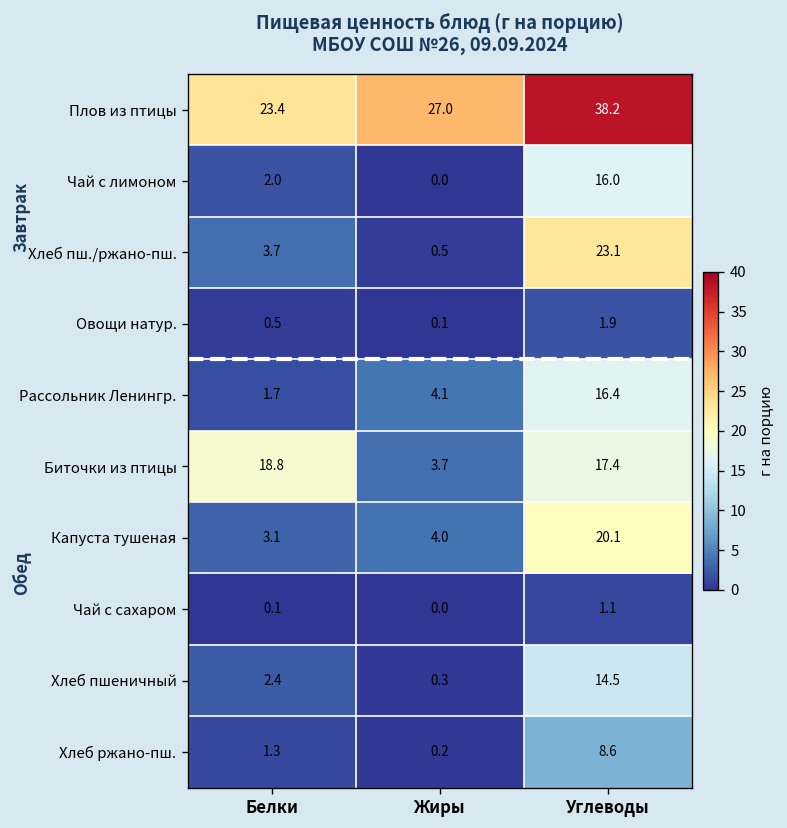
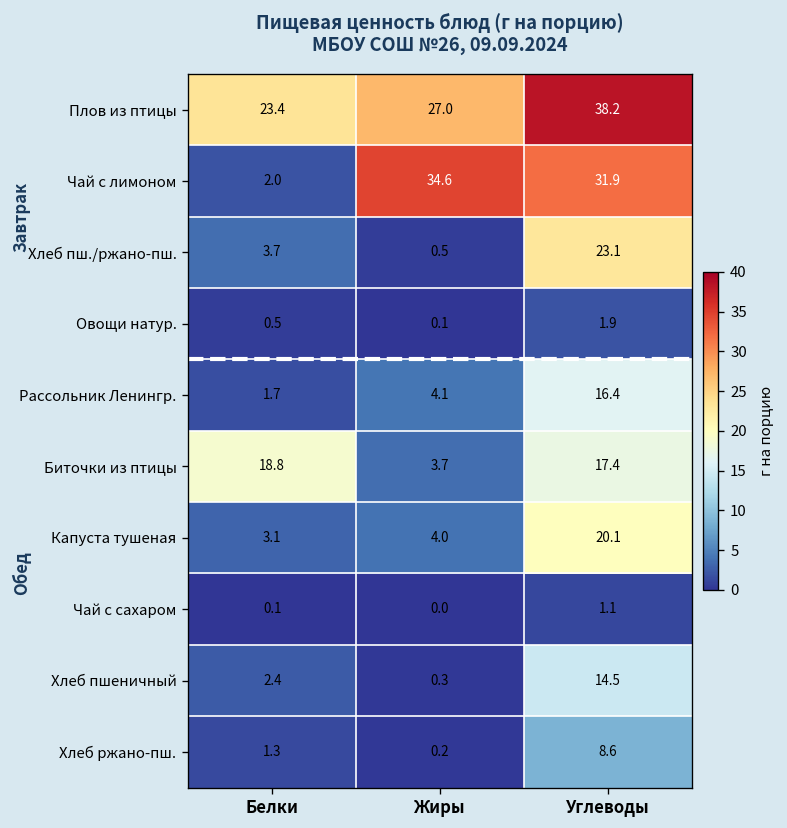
  {
    "Плов из птицы": {
      "Белки": 23.4,
      "Жиры": 27.0,
      "Углеводы": 38.2
    },
    "Чай с лимоном": {
      "Белки": 2.0,
-     "Жиры": 0.0,
-     "Углеводы": 16.0
+     "Жиры": 34.6,
+     "Углеводы": 31.9
    },
    "Хлеб пш./ржано-пш.": {
      "Белки": 3.7,
      "Жиры": 0.5,
      "Углеводы": 23.1
    },
    "Овощи натур.": {
      "Белки": 0.5,
      "Жиры": 0.1,
      "Углеводы": 1.9
    },
    "Рассольник Ленингр.": {
      "Белки": 1.7,
      "Жиры": 4.1,
      "Углеводы": 16.4
    },
    "Биточки из птицы": {
      "Белки": 18.8,
      "Жиры": 3.7,
      "Углеводы": 17.4
    },
    "Капуста тушеная": {
      "Белки": 3.1,
      "Жиры": 4.0,
      "Углеводы": 20.1
    },
    "Чай с сахаром": {
      "Белки": 0.1,
      "Жиры": 0.0,
      "Углеводы": 1.1
    },
    "Хлеб пшеничный": {
      "Белки": 2.4,
      "Жиры": 0.3,
      "Углеводы": 14.5
    },
    "Хлеб ржано-пш.": {
      "Белки": 1.3,
      "Жиры": 0.2,
      "Углеводы": 8.6
    }
  }
